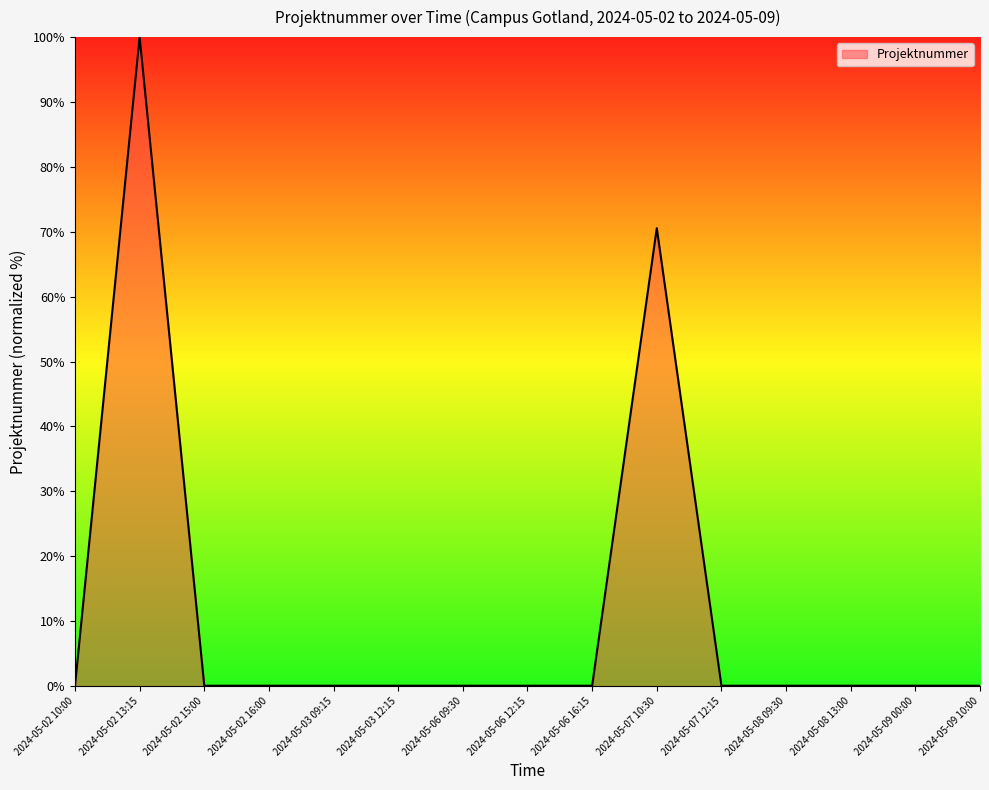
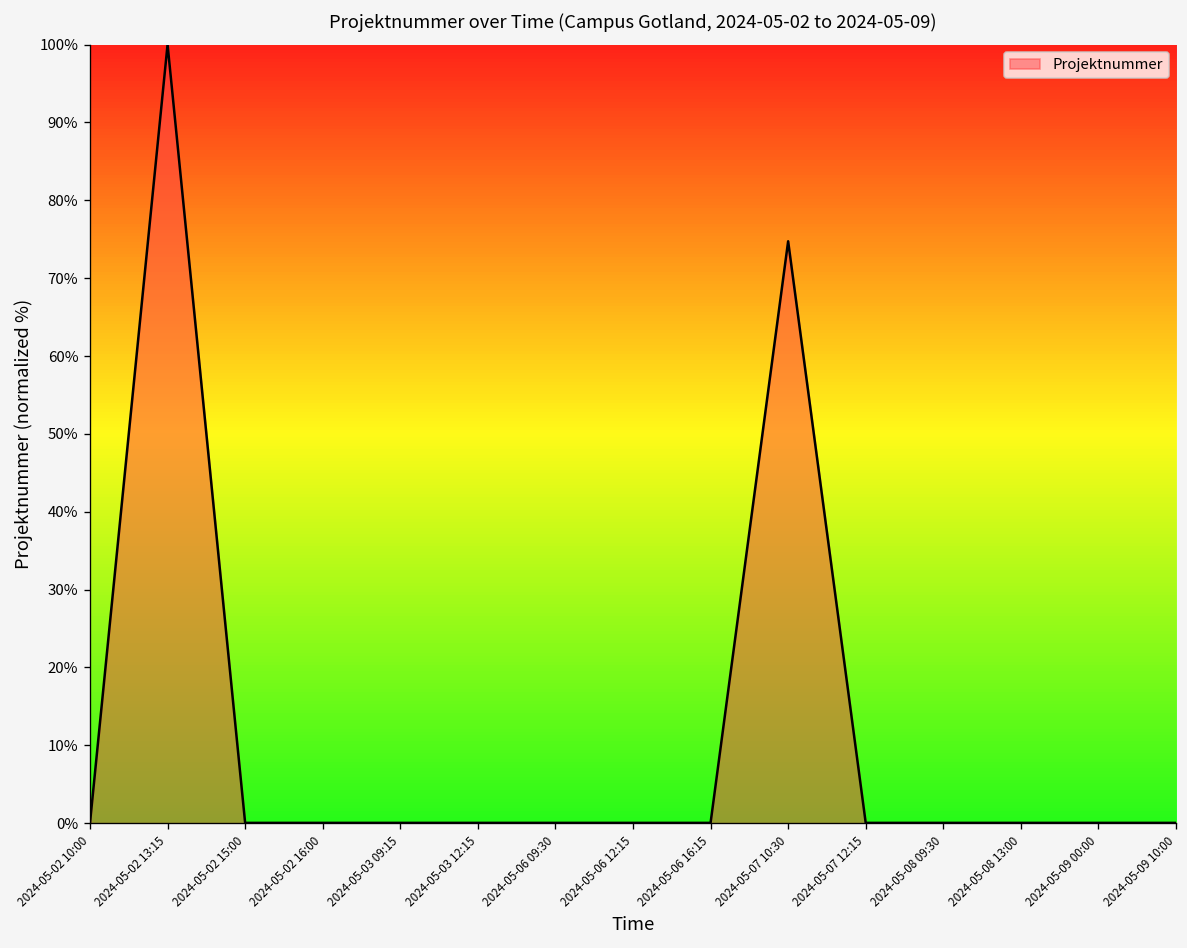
  {
    "2024-05-02 10:00": "0%",
    "2024-05-02 13:15": "100%",
    "2024-05-02 15:00": "0%",
    "2024-05-02 16:00": "0%",
    "2024-05-03 09:15": "0%",
    "2024-05-03 12:15": "0%",
    "2024-05-06 09:30": "0%",
    "2024-05-06 12:15": "0%",
    "2024-05-06 16:15": "0%",
-   "2024-05-07 10:30": "71%",
+   "2024-05-07 10:30": "75%",
    "2024-05-07 12:15": "0%",
    "2024-05-08 09:30": "0%",
    "2024-05-08 13:00": "0%",
    "2024-05-09 00:00": "0%",
    "2024-05-09 10:00": "0%"
  }
